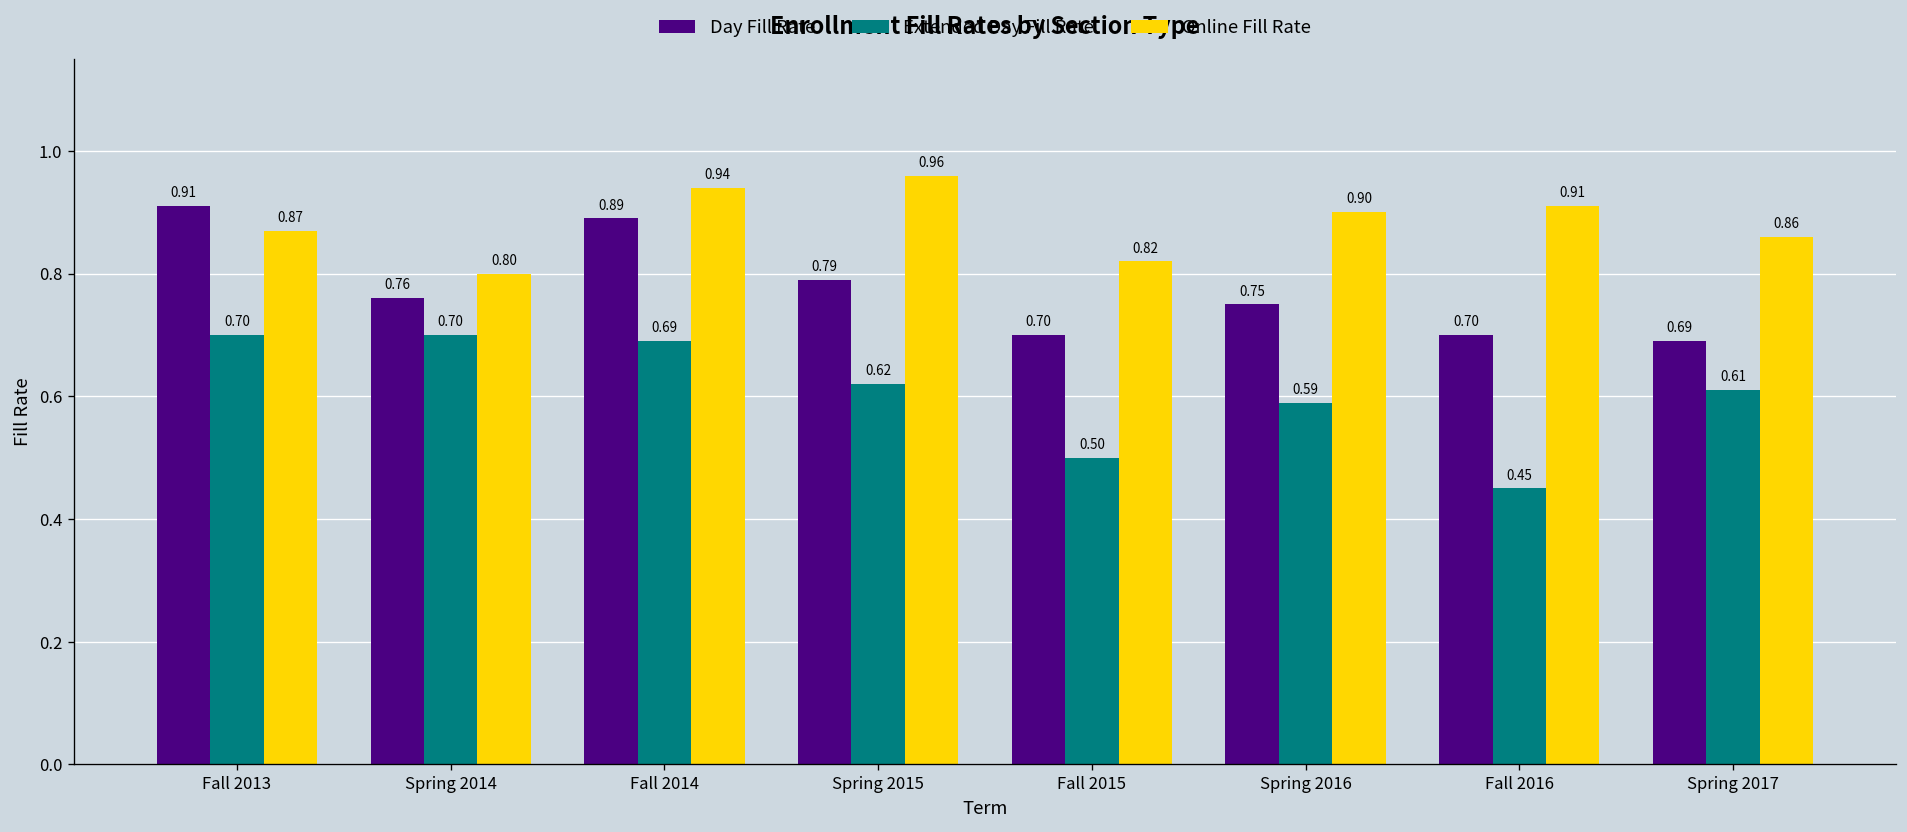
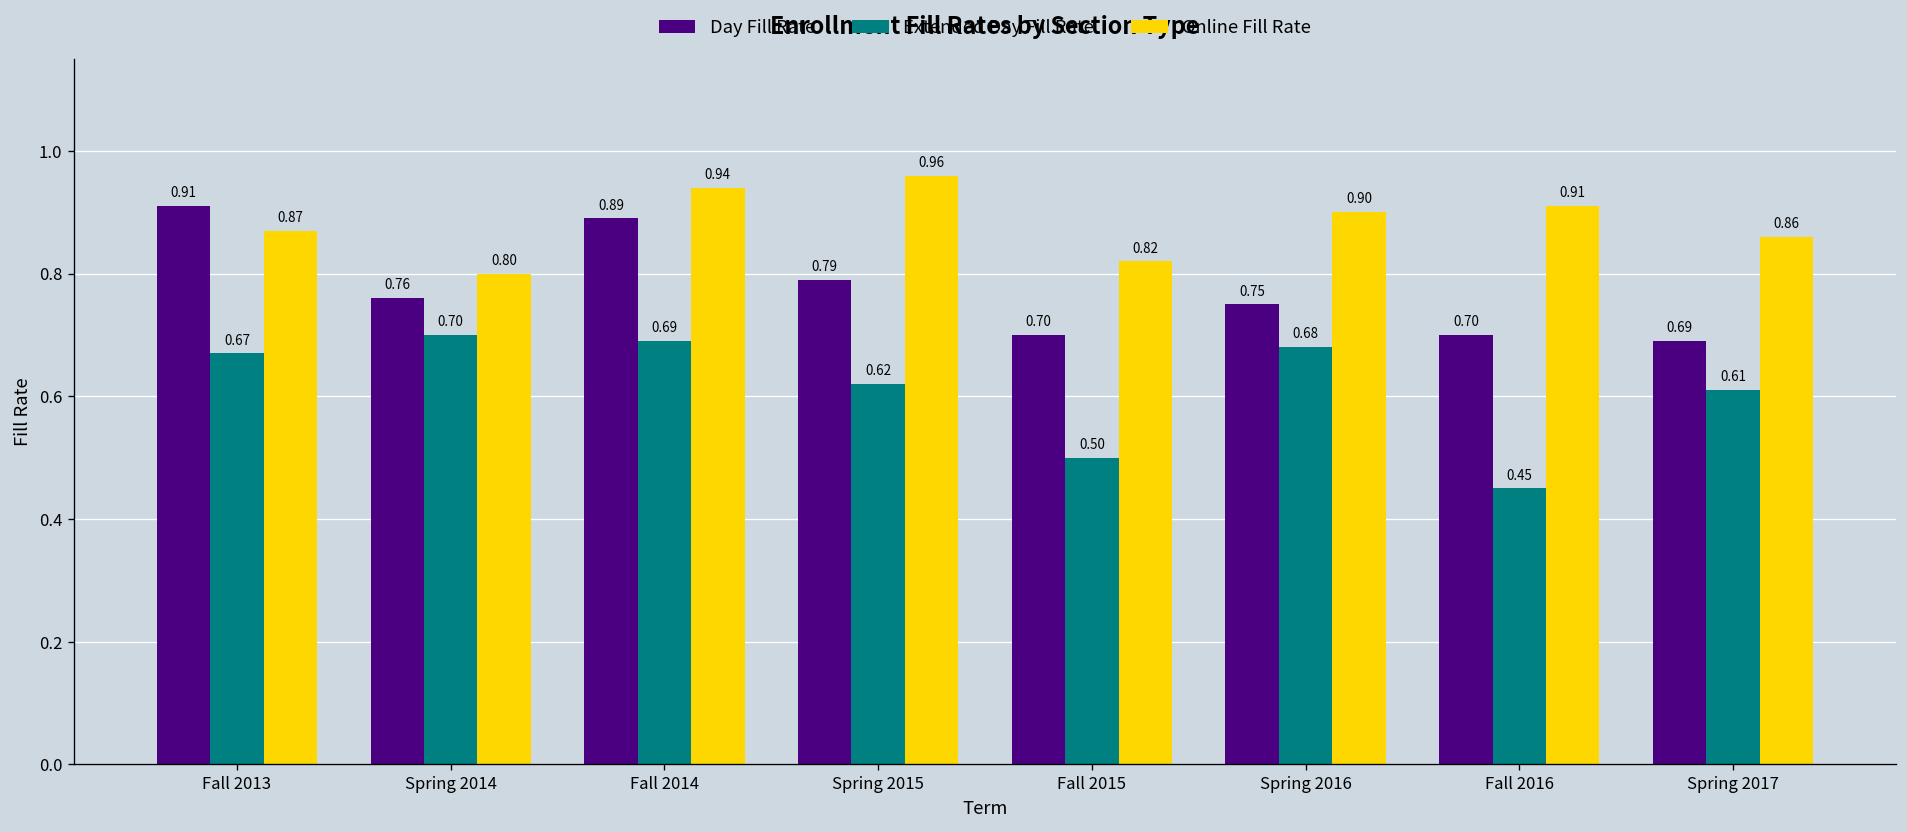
  {
    "Day Fill Rate": {
      "Fall 2013": 0.91,
      "Spring 2014": 0.76,
      "Fall 2014": 0.89,
      "Spring 2015": 0.79,
      "Fall 2015": 0.70,
      "Spring 2016": 0.75,
      "Fall 2016": 0.70,
      "Spring 2017": 0.69
    },
    "Extended Day Fill Rate": {
-     "Fall 2013": 0.70,
+     "Fall 2013": 0.67,
      "Spring 2014": 0.70,
      "Fall 2014": 0.69,
      "Spring 2015": 0.62,
      "Fall 2015": 0.50,
-     "Spring 2016": 0.59,
+     "Spring 2016": 0.68,
      "Fall 2016": 0.45,
      "Spring 2017": 0.61
    },
    "Online Fill Rate": {
      "Fall 2013": 0.87,
      "Spring 2014": 0.80,
      "Fall 2014": 0.94,
      "Spring 2015": 0.96,
      "Fall 2015": 0.82,
      "Spring 2016": 0.90,
      "Fall 2016": 0.91,
      "Spring 2017": 0.86
    }
  }
